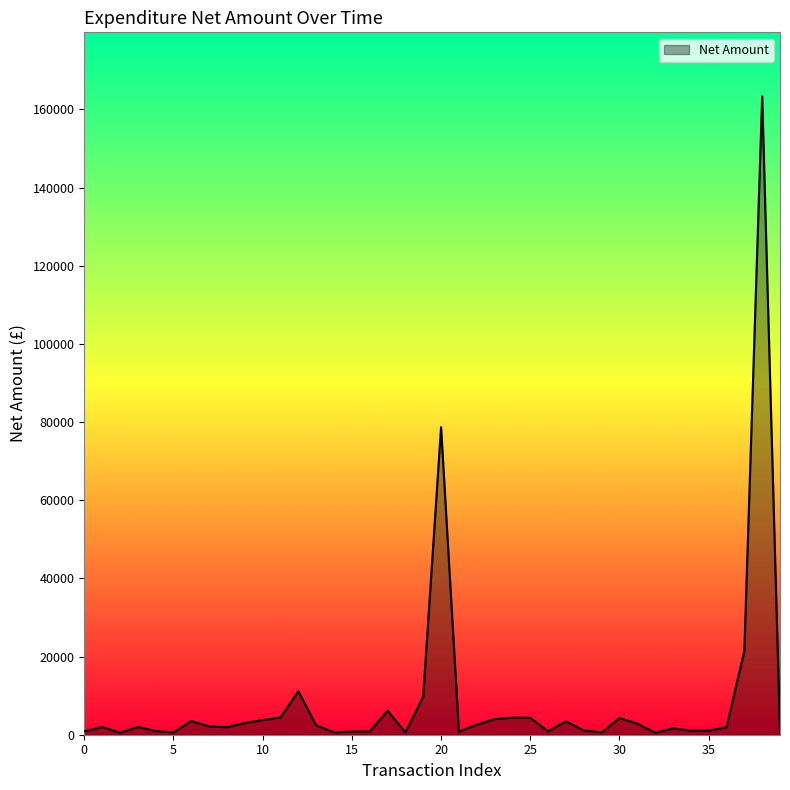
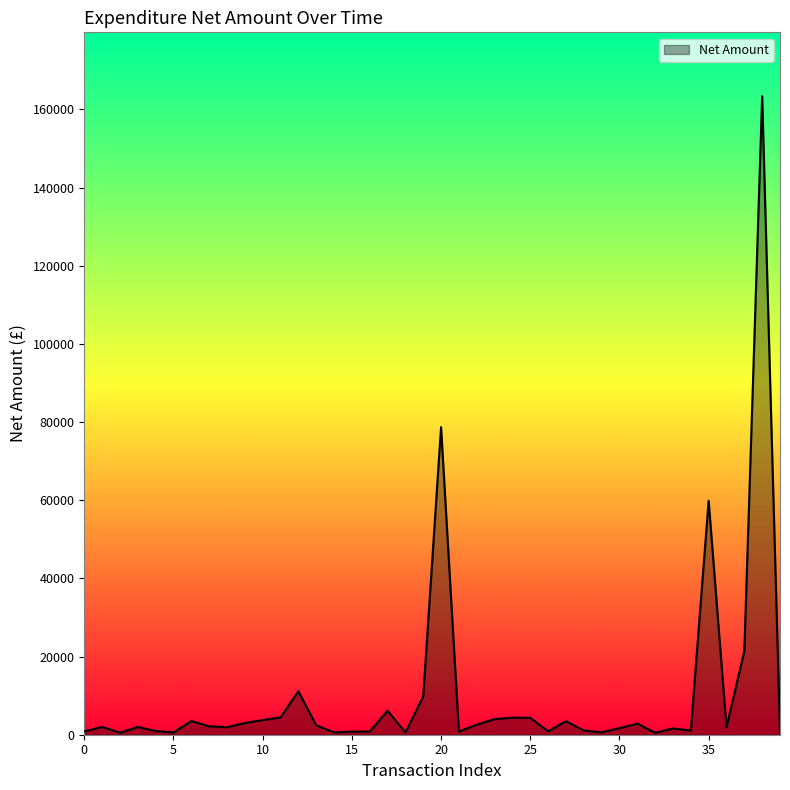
  {
    "0": 1000,
    "5": 1000,
    "10": 4000,
    "15": 1000,
    "20": 79000,
    "25": 4000,
-   "30": 4000,
-   "35": 1000
+   "30": 2000,
+   "35": 60000
  }
